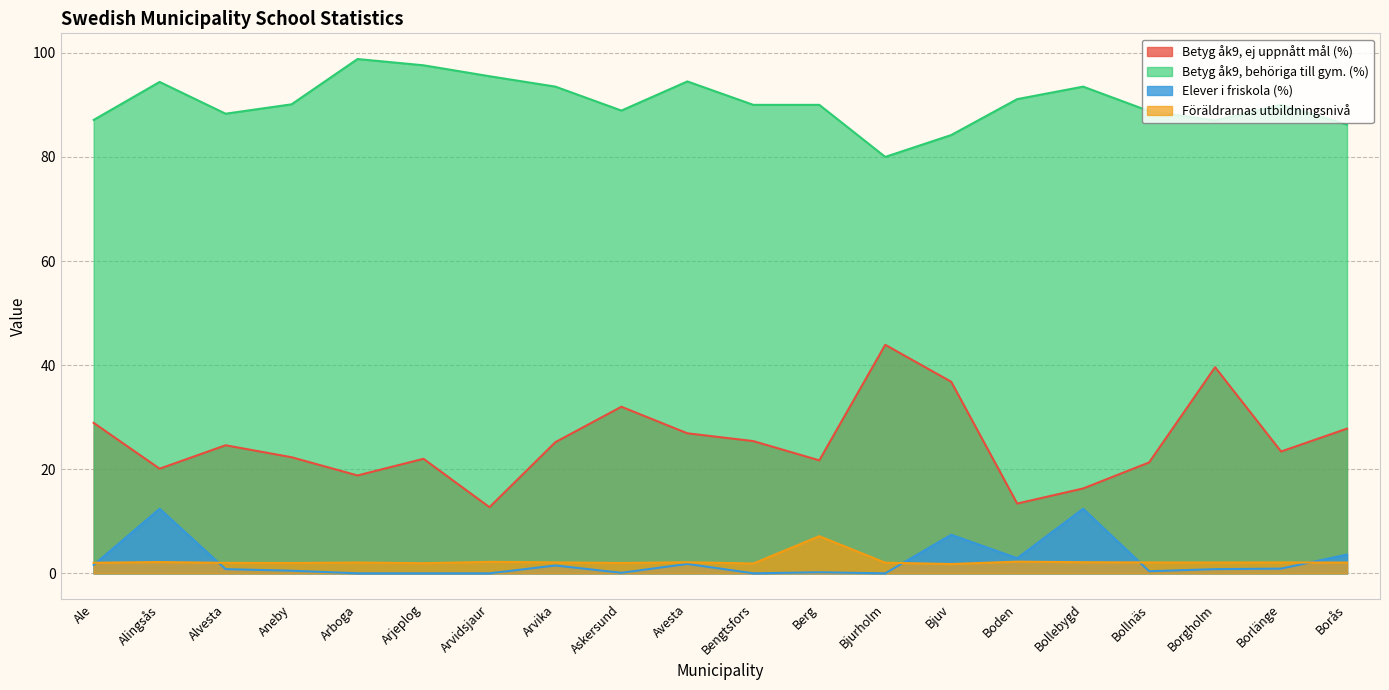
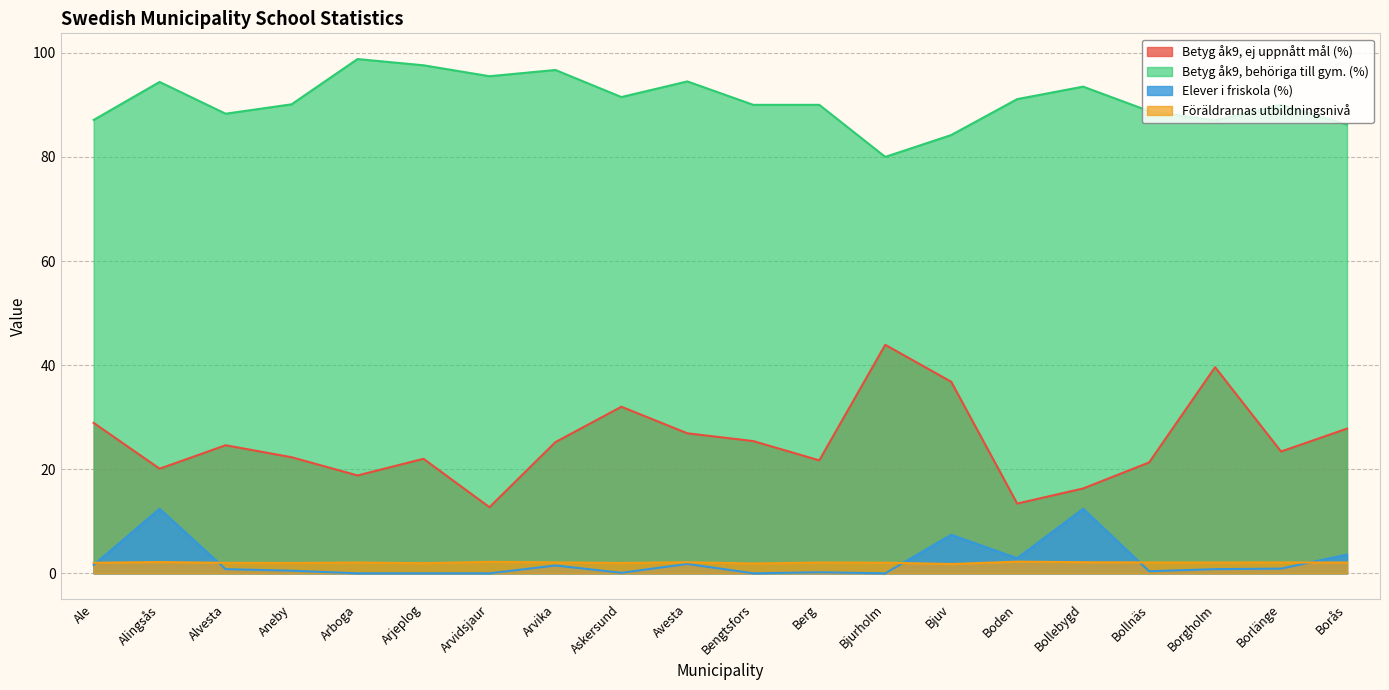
  {
    "Betyg åk9, ej uppnått mål (%)": {
      "Ale": 29,
      "Alingsås": 20,
      "Alvesta": 25,
      "Aneby": 22,
      "Arboga": 19,
      "Arjeplog": 22,
      "Arvidsjaur": 13,
      "Arvika": 25,
      "Askersund": 32,
      "Avesta": 27,
      "Bengtsfors": 25,
      "Berg": 22,
      "Bjurholm": 44,
      "Bjuv": 37,
      "Boden": 13,
      "Bollebygd": 16,
      "Bollnäs": 21,
      "Borgholm": 40,
      "Borlänge": 23,
      "Borås": 28
    },
    "Betyg åk9, behöriga till gym. (%)": {
      "Ale": 87,
      "Alingsås": 94,
      "Alvesta": 88,
      "Aneby": 90,
      "Arboga": 99,
      "Arjeplog": 98,
      "Arvidsjaur": 96,
-     "Arvika": 94,
-     "Askersund": 89,
+     "Arvika": 97,
+     "Askersund": 92,
      "Avesta": 95,
      "Bengtsfors": 90,
      "Berg": 90,
      "Bjurholm": 80,
      "Bjuv": 84,
      "Boden": 91,
      "Bollebygd": 94,
      "Borås": 86
    },
    "Elever i friskola (%)": {
      "Alingsås": 12,
      "Alvesta": 1,
      "Aneby": 1,
      "Arboga": 0,
      "Arjeplog": 0,
      "Arvidsjaur": 0,
      "Arvika": 2,
      "Askersund": 0,
      "Bengtsfors": 0,
      "Berg": 0,
      "Bjurholm": 0,
      "Bjuv": 7,
      "Boden": 3,
      "Bollebygd": 12,
      "Bollnäs": 0,
      "Borgholm": 1,
      "Borlänge": 1,
      "Borås": 4
    },
    "Föräldrarnas utbildningsnivå": {
      "Alingsås": 2,
      "Alvesta": 2,
      "Aneby": 2,
      "Arboga": 2,
      "Arjeplog": 2,
      "Arvidsjaur": 2,
      "Arvika": 2,
      "Askersund": 2,
      "Bengtsfors": 2,
-     "Berg": 7,
+     "Berg": 2,
      "Bjurholm": 2,
      "Bjuv": 2,
      "Boden": 2,
      "Bollebygd": 2,
      "Bollnäs": 2,
      "Borgholm": 2,
      "Borlänge": 2,
      "Borås": 2
    }
  }
